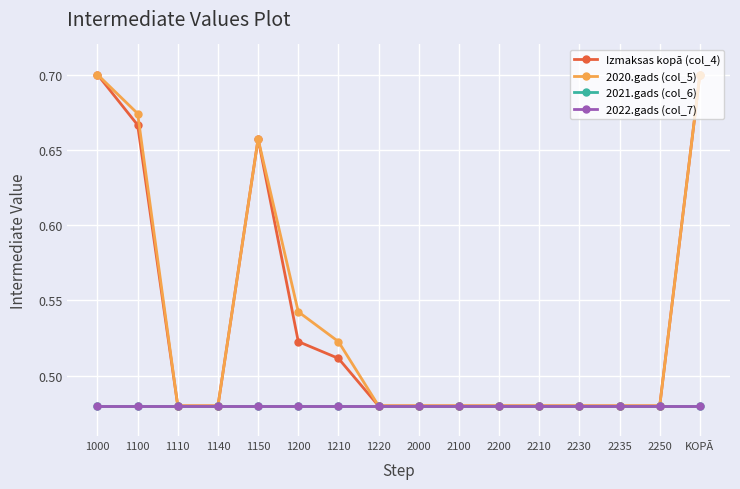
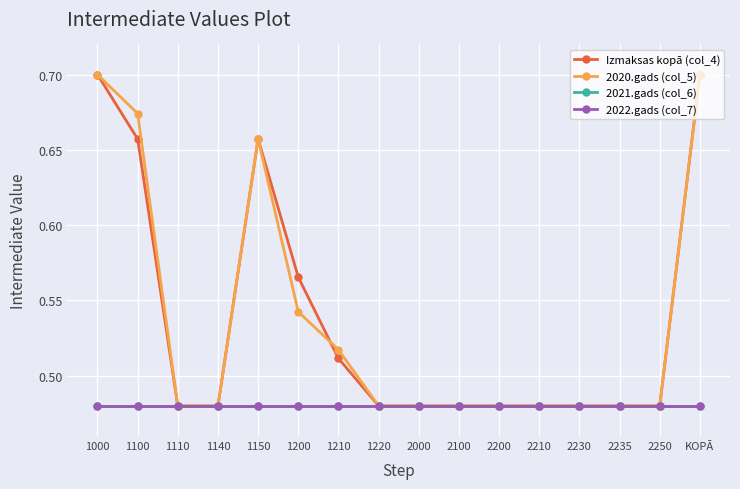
  {
    "Izmaksas kopā (col_4)": {
-     "1100": 0.667,
-     "1200": 0.523,
+     "1100": 0.657,
+     "1200": 0.565,
      "1210": 0.512
    },
    "2020.gads (col_5)": {
      "1100": 0.674,
      "1200": 0.543,
-     "1210": 0.523
+     "1210": 0.517
    },
    "2022.gads (col_7)": {
      "1000": 0.480,
      "1100": 0.480,
      "1150": 0.480,
      "1200": 0.480,
      "1210": 0.480,
      "KOPĀ": 0.480
    }
  }
